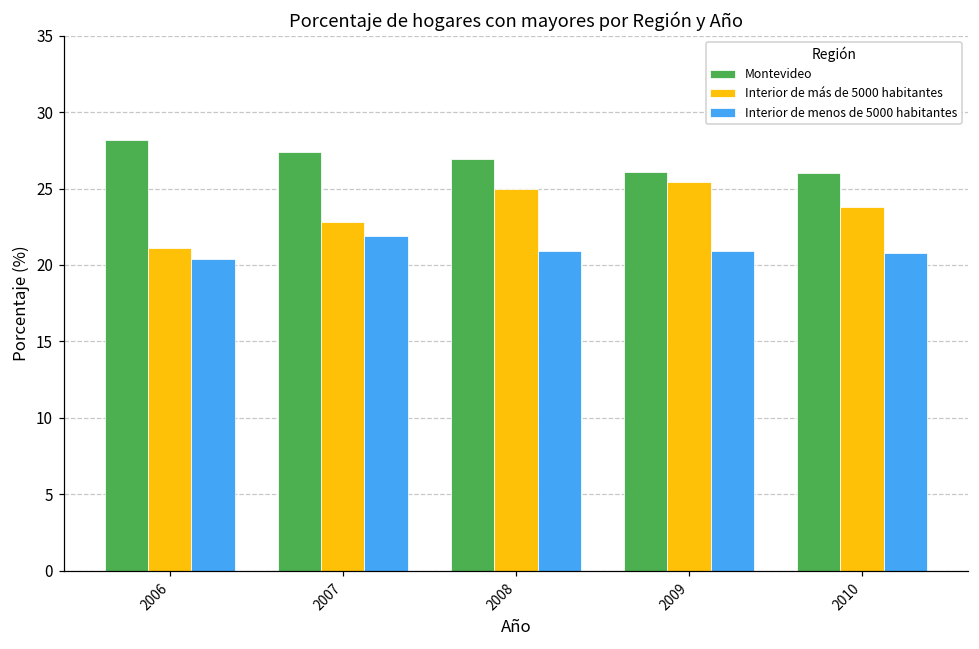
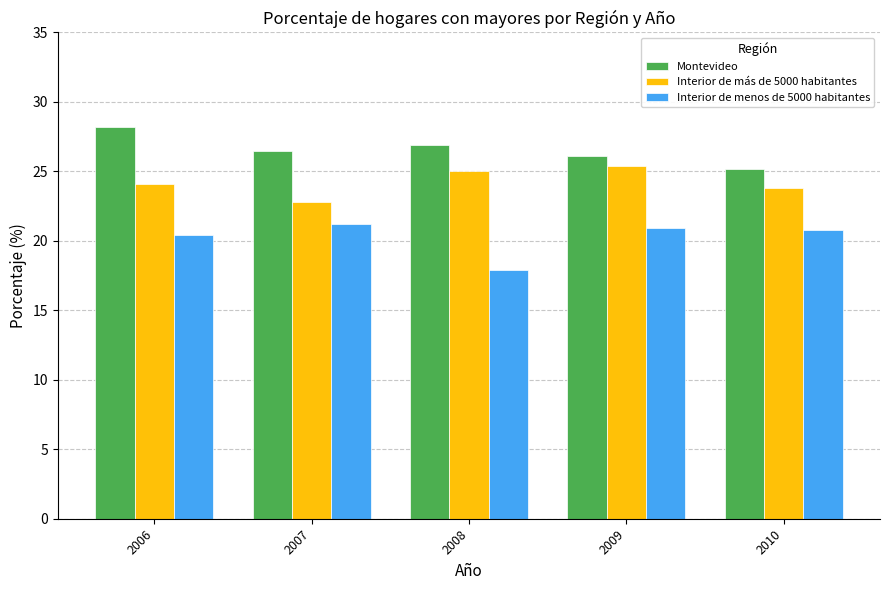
  {
    "Montevideo": {
      "2006": 28.2,
-     "2007": 27.4,
+     "2007": 26.5,
      "2008": 26.9,
      "2009": 26.1,
-     "2010": 26.0
+     "2010": 25.2
    },
    "Interior de más de 5000 habitantes": {
-     "2006": 21.1,
+     "2006": 24.1,
      "2007": 22.8,
      "2008": 25.0,
      "2009": 25.4,
      "2010": 23.8
    },
    "Interior de menos de 5000 habitantes": {
      "2006": 20.4,
-     "2007": 21.9,
-     "2008": 20.9,
+     "2007": 21.2,
+     "2008": 17.9,
      "2009": 20.9,
      "2010": 20.8
    }
  }
